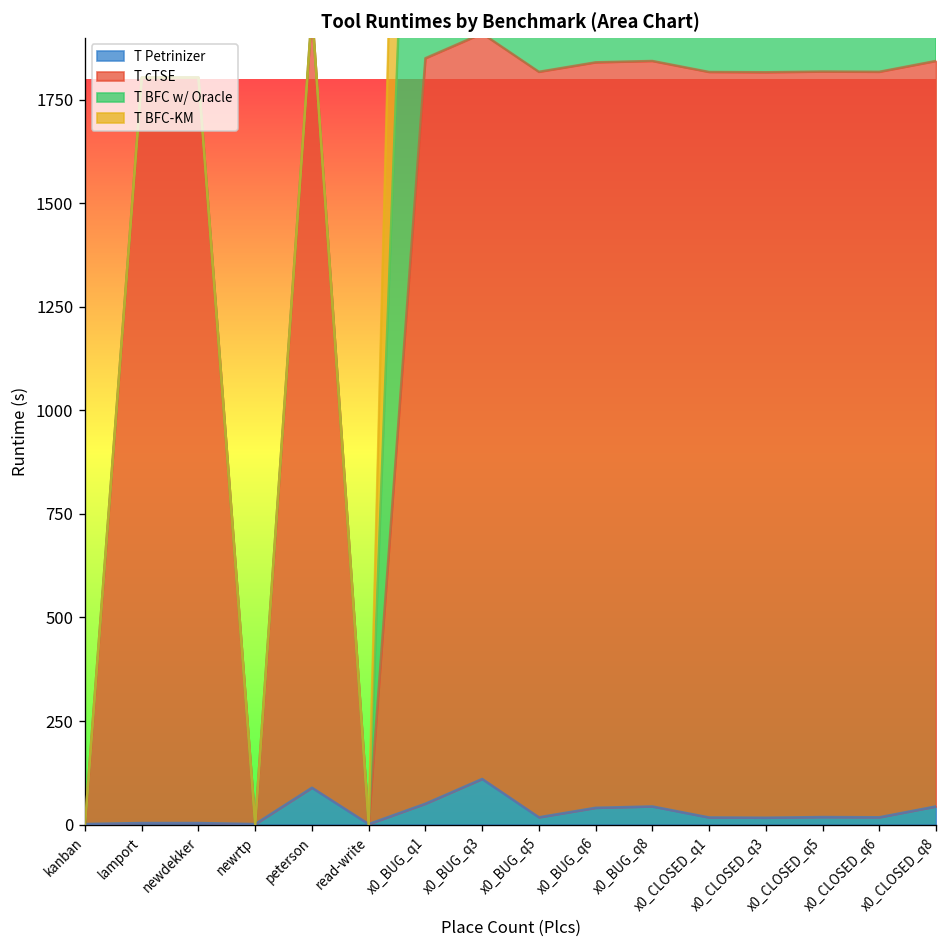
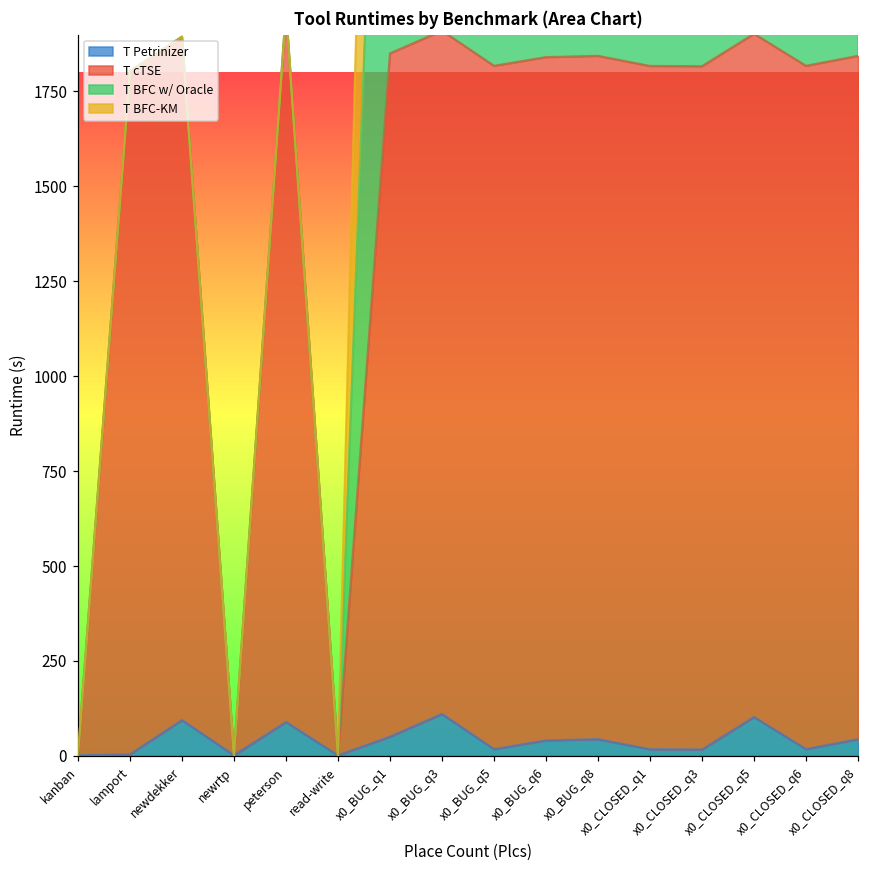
  {
    "T Petrinizer": {
      "lamport": 0,
-     "newdekker": 0,
+     "newdekker": 90,
      "peterson": 90,
      "x0_BUG_q1": 50,
      "x0_BUG_q3": 110,
      "x0_BUG_q5": 20,
      "x0_BUG_q6": 40,
      "x0_BUG_q8": 40,
      "x0_CLOSED_q1": 20,
      "x0_CLOSED_q3": 20,
-     "x0_CLOSED_q5": 20,
+     "x0_CLOSED_q5": 100,
      "x0_CLOSED_q6": 20,
      "x0_CLOSED_q8": 40
    },
    "T cTSE": {
      "x0_BUG_q1": 1800,
      "x0_BUG_q5": 1800,
      "x0_BUG_q6": 1800,
      "x0_BUG_q8": 1800,
      "x0_CLOSED_q1": 1800,
      "x0_CLOSED_q3": 1800,
      "x0_CLOSED_q5": 1800,
      "x0_CLOSED_q6": 1800,
      "x0_CLOSED_q8": 1800
    }
  }
